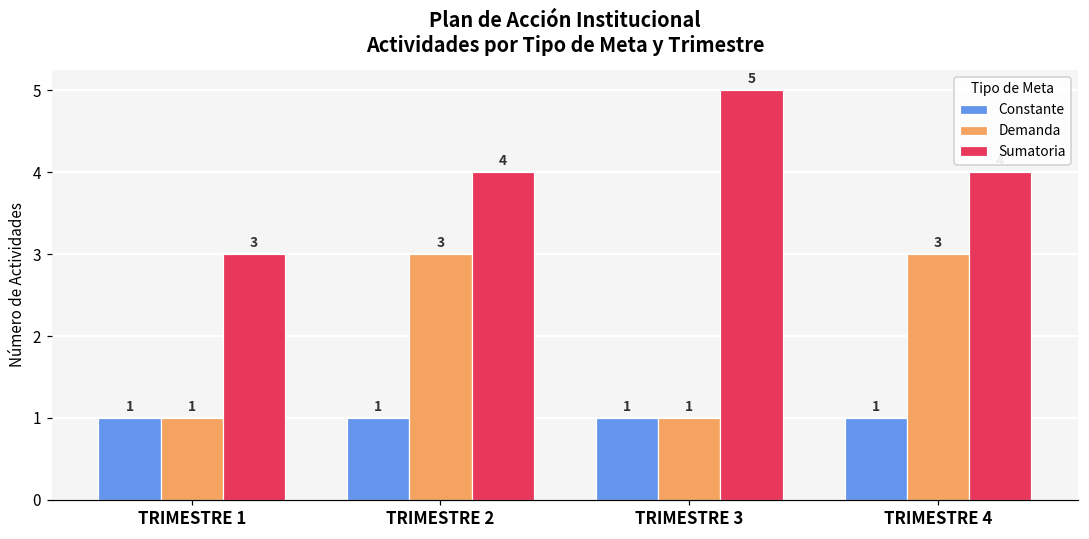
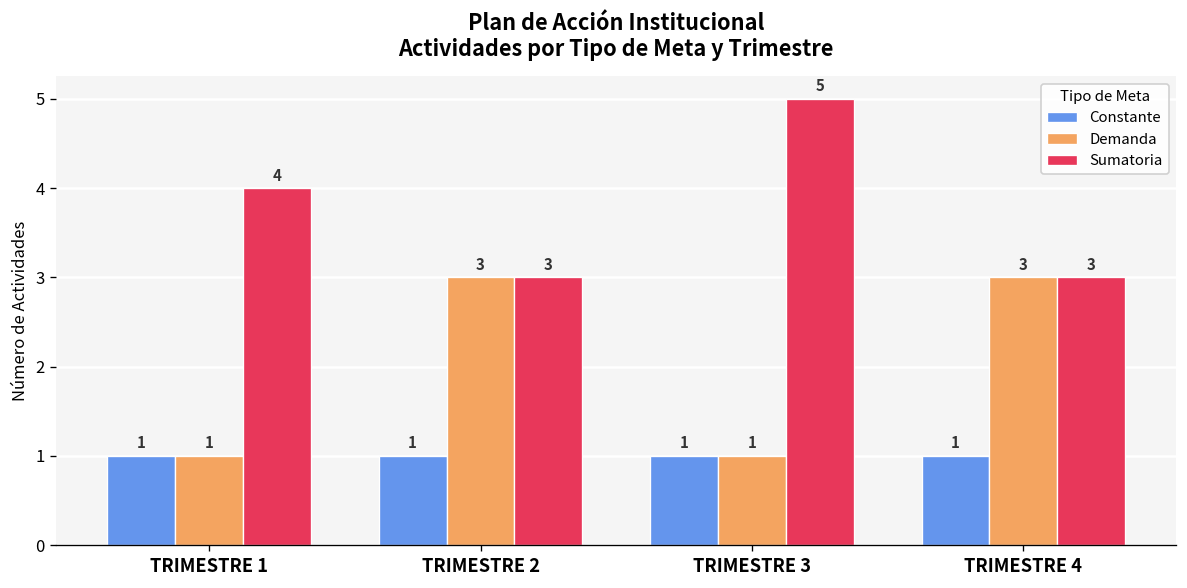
  {
    "Constante": {
      "TRIMESTRE 1": 1,
      "TRIMESTRE 2": 1,
      "TRIMESTRE 3": 1,
      "TRIMESTRE 4": 1
    },
    "Demanda": {
      "TRIMESTRE 1": 1,
      "TRIMESTRE 2": 3,
      "TRIMESTRE 3": 1,
      "TRIMESTRE 4": 3
    },
    "Sumatoria": {
-     "TRIMESTRE 1": 3,
-     "TRIMESTRE 2": 4,
+     "TRIMESTRE 1": 4,
+     "TRIMESTRE 2": 3,
      "TRIMESTRE 3": 5,
-     "TRIMESTRE 4": 4
+     "TRIMESTRE 4": 3
    }
  }
